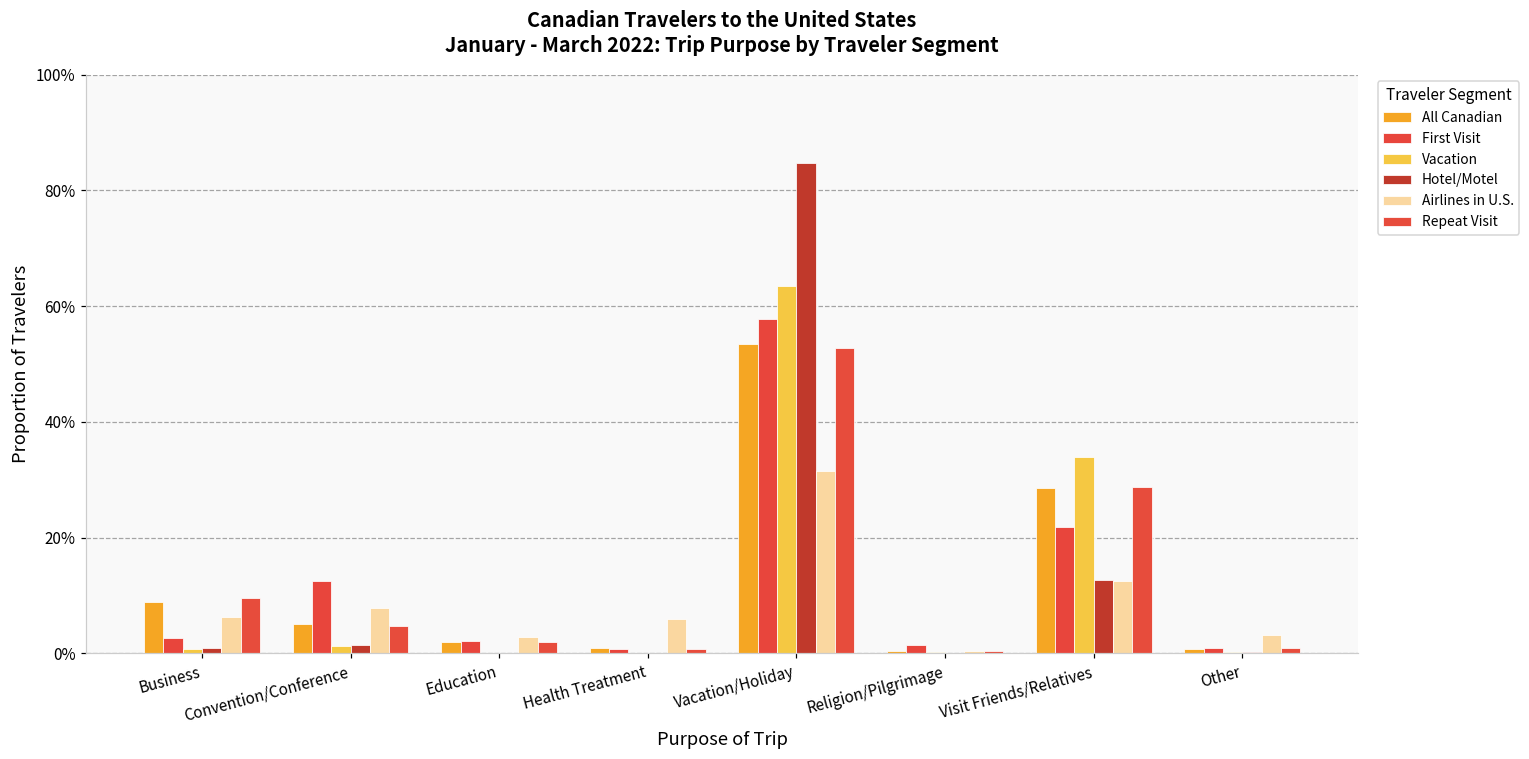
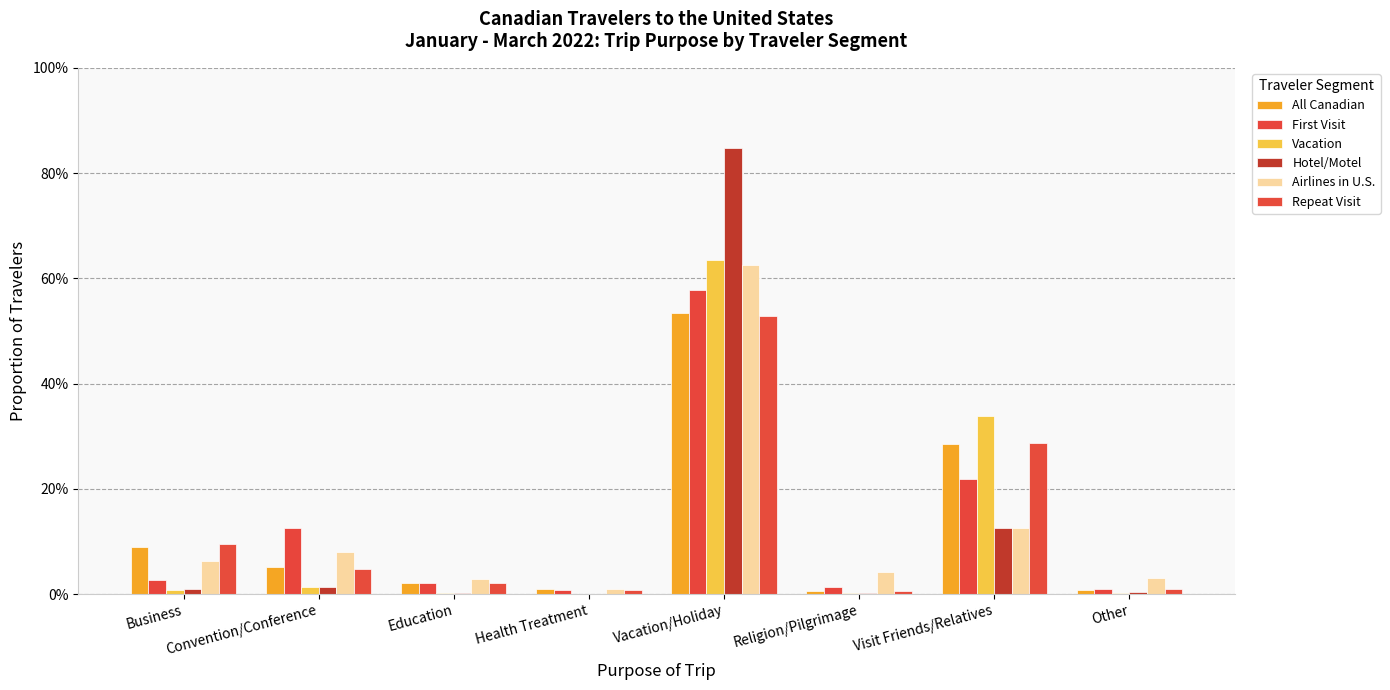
  {
    "Airlines in U.S.": {
      "Business": "6%",
      "Convention/Conference": "8%",
      "Education": "3%",
-     "Health Treatment": "6%",
-     "Vacation/Holiday": "32%",
-     "Religion/Pilgrimage": "1%",
+     "Health Treatment": "1%",
+     "Vacation/Holiday": "63%",
+     "Religion/Pilgrimage": "4%",
      "Visit Friends/Relatives": "13%",
      "Other": "3%"
    }
  }
